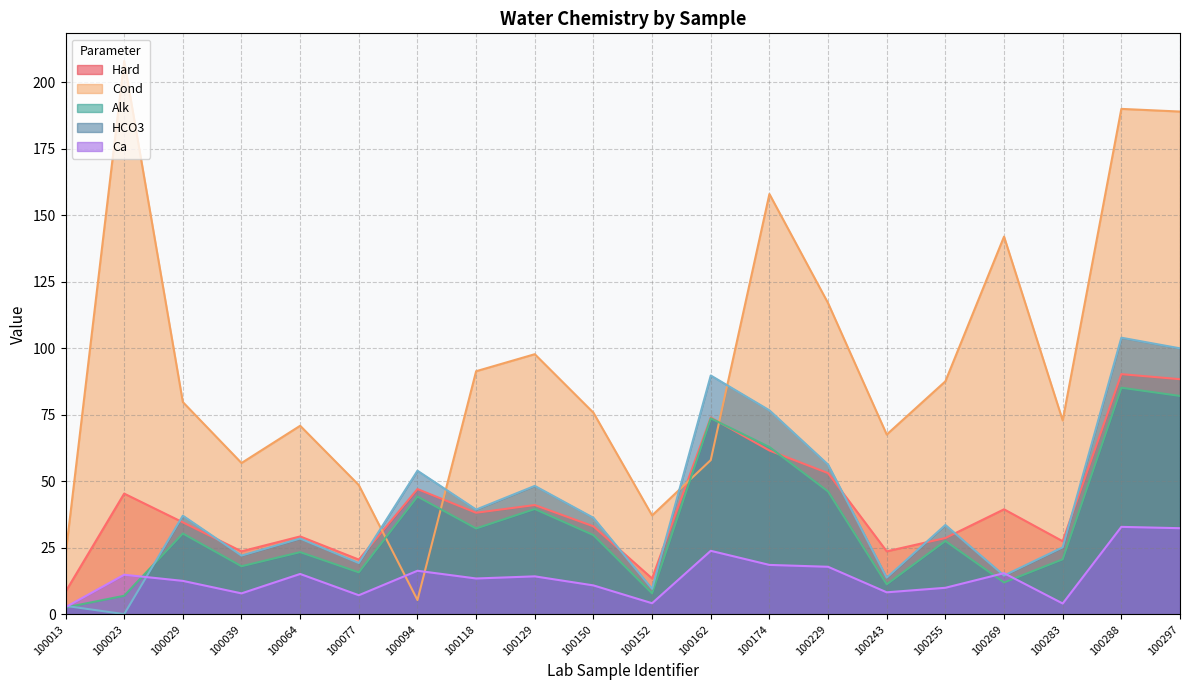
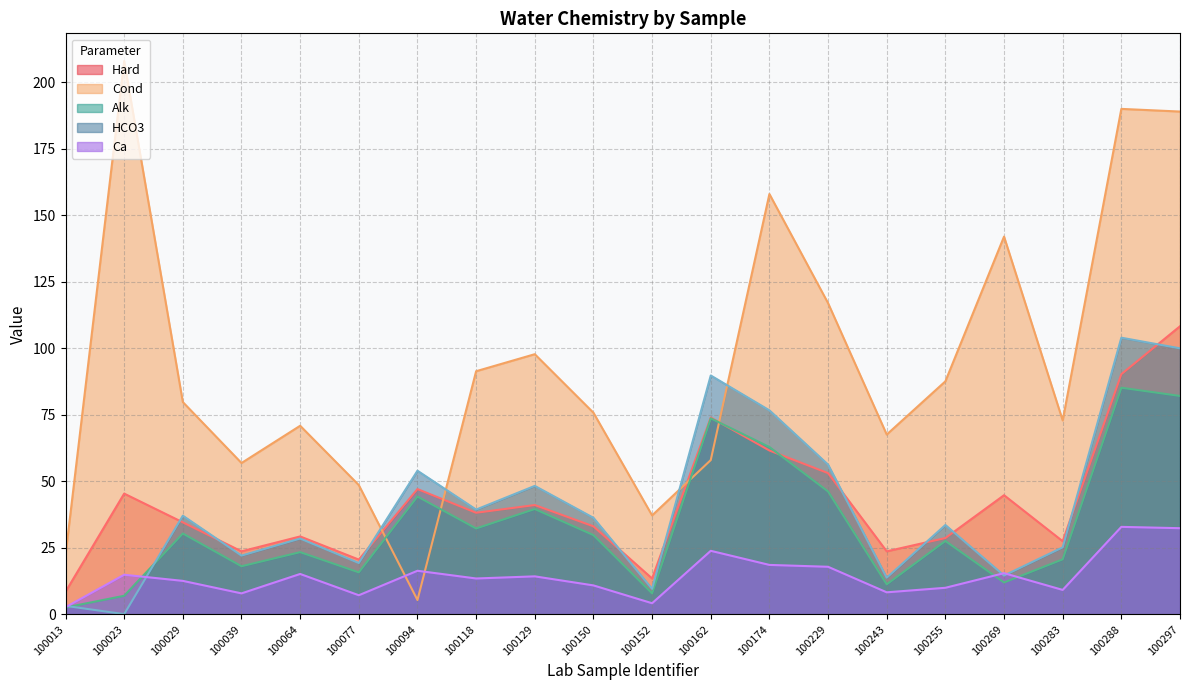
  {
    "Hard": {
      "100013": 9,
      "100023": 45,
      "100029": 35,
      "100039": 24,
      "100077": 21,
      "100094": 47,
      "100118": 38,
      "100129": 41,
      "100150": 33,
      "100152": 14,
      "100174": 62,
      "100229": 53,
      "100243": 24,
      "100255": 29,
-     "100269": 40,
+     "100269": 45,
      "100283": 28,
      "100288": 90,
-     "100297": 88
+     "100297": 108
    },
    "Cond": {
      "100013": 22,
      "100029": 80,
      "100039": 57,
      "100064": 71,
      "100077": 49,
      "100094": 5,
      "100118": 91,
      "100129": 98,
      "100150": 76,
      "100152": 37,
      "100162": 58,
      "100174": 158,
      "100229": 117,
      "100243": 68,
      "100255": 88,
      "100269": 142,
      "100283": 73,
      "100288": 190,
      "100297": 189
    },
    "Ca": {
      "100023": 15,
      "100029": 13,
      "100039": 8,
      "100064": 15,
      "100077": 7,
      "100094": 16,
      "100118": 14,
      "100129": 14,
      "100150": 11,
      "100152": 4,
      "100162": 24,
      "100174": 19,
      "100229": 18,
      "100243": 8,
      "100255": 10,
-     "100283": 4,
+     "100283": 9,
      "100288": 33,
      "100297": 32
    }
  }
